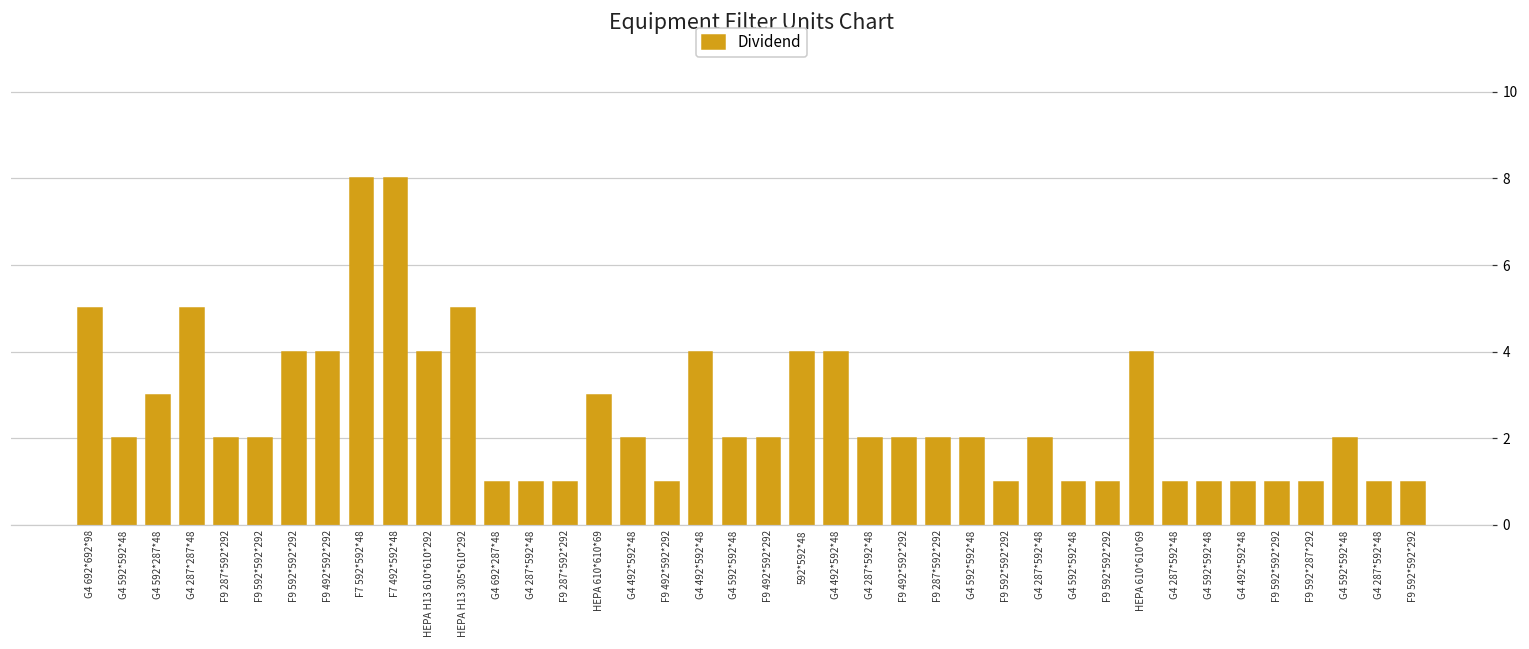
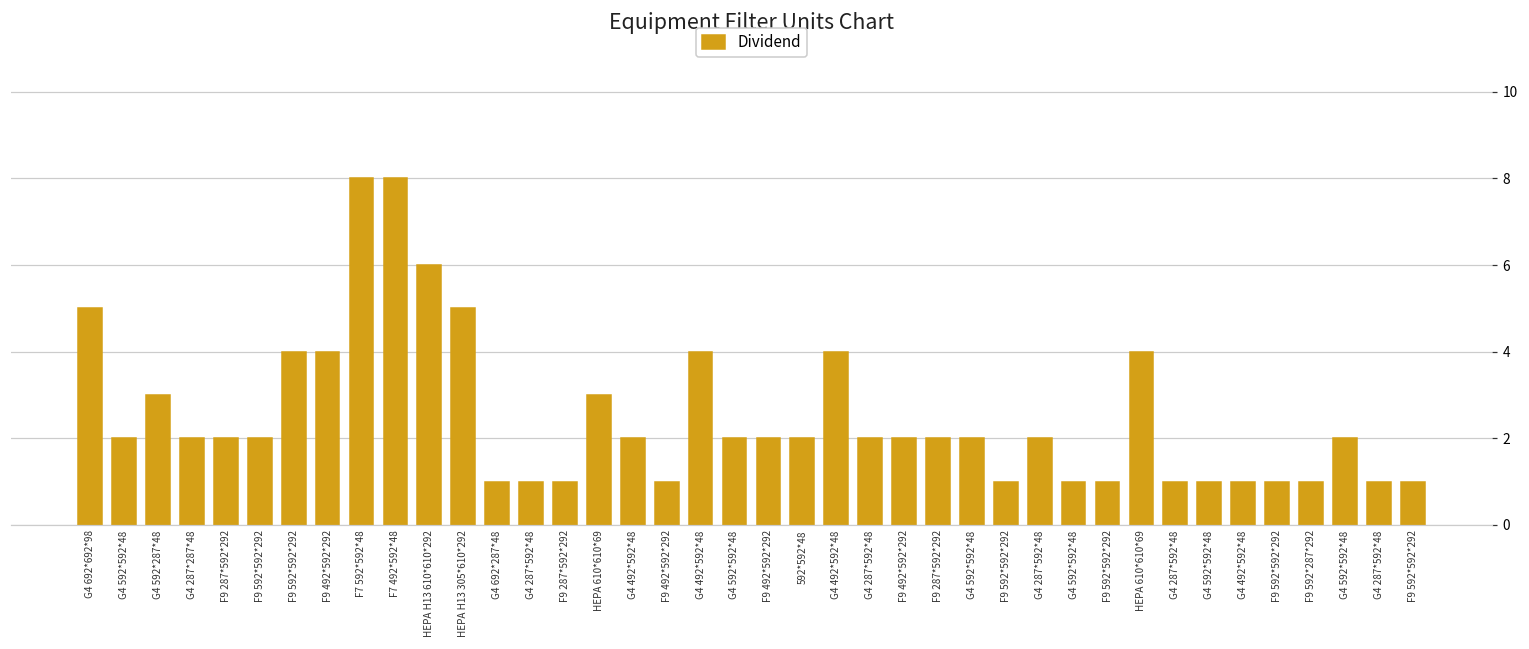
  {
    "G4 692*692*98": 5,
    "G4 592*287*48": 3,
-   "G4 287*287*48": 5,
+   "G4 287*287*48": 2,
    "F7 592*592*48": 8,
    "F7 492*592*48": 8,
-   "HEPA H13 610*610*292": 4,
+   "HEPA H13 610*610*292": 6,
    "HEPA H13 305*610*292": 5,
    "G4 692*287*48": 1,
-   "592*592*48": 4,
+   "592*592*48": 2,
    "F9 592*287*292": 1
  }
